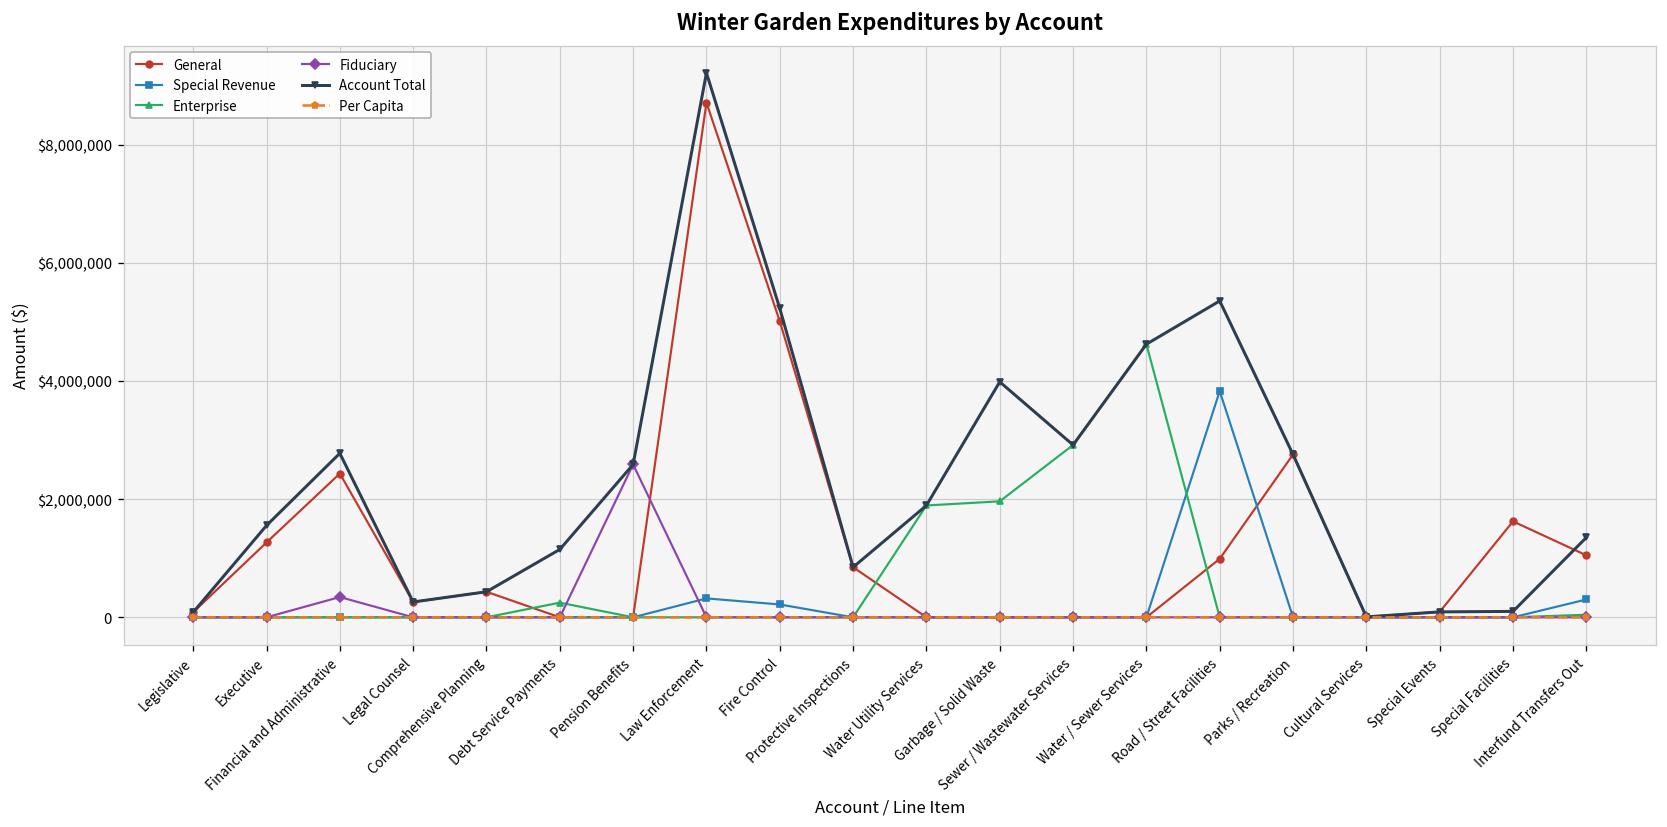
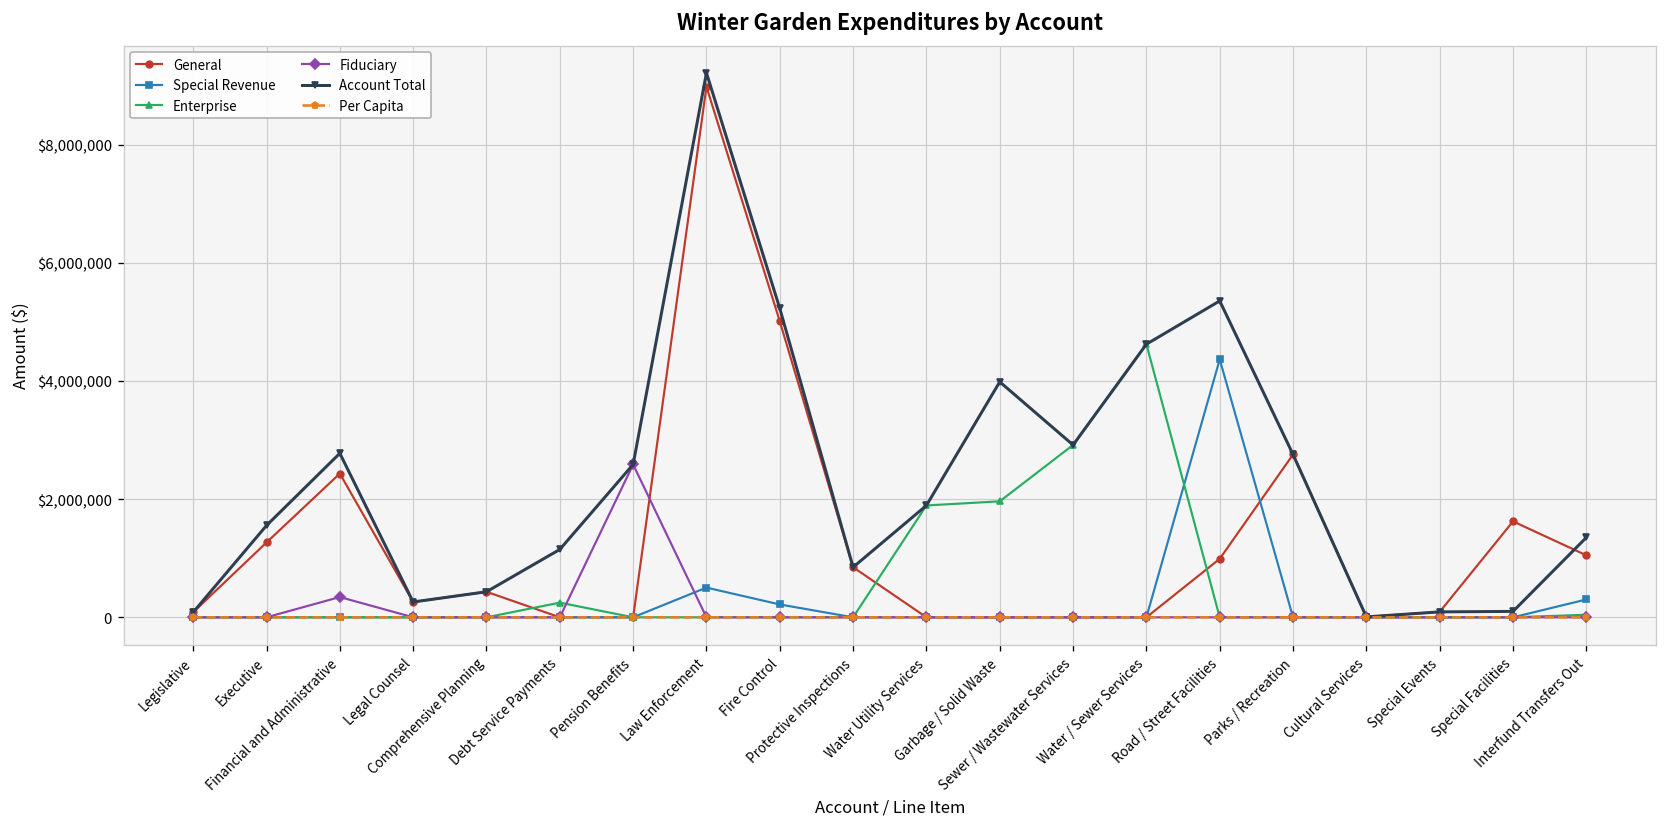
  {
    "General": {
      "Executive": "$1,300,000",
      "Financial and Administrative": "$2,400,000",
-     "Law Enforcement": "$8,700,000",
+     "Law Enforcement": "$9,000,000",
      "Fire Control": "$5,000,000",
      "Road / Street Facilities": "$1,000,000",
      "Special Facilities": "$1,600,000",
      "Interfund Transfers Out": "$1,000,000"
    },
    "Special Revenue": {
-     "Law Enforcement": "$300,000",
+     "Law Enforcement": "$500,000",
      "Fire Control": "$200,000",
-     "Road / Street Facilities": "$3,800,000",
+     "Road / Street Facilities": "$4,400,000",
      "Interfund Transfers Out": "$300,000"
    },
    "Enterprise": {
      "Debt Service Payments": "$200,000",
      "Garbage / Solid Waste": "$2,000,000"
    },
    "Fiduciary": {
      "Financial and Administrative": "$300,000"
    },
    "Account Total": {
      "Executive": "$1,600,000",
      "Financial and Administrative": "$2,800,000",
      "Debt Service Payments": "$1,100,000",
      "Law Enforcement": "$9,200,000",
      "Fire Control": "$5,200,000",
      "Garbage / Solid Waste": "$4,000,000",
      "Road / Street Facilities": "$5,400,000",
      "Special Facilities": "$100,000",
      "Interfund Transfers Out": "$1,400,000"
    }
  }
